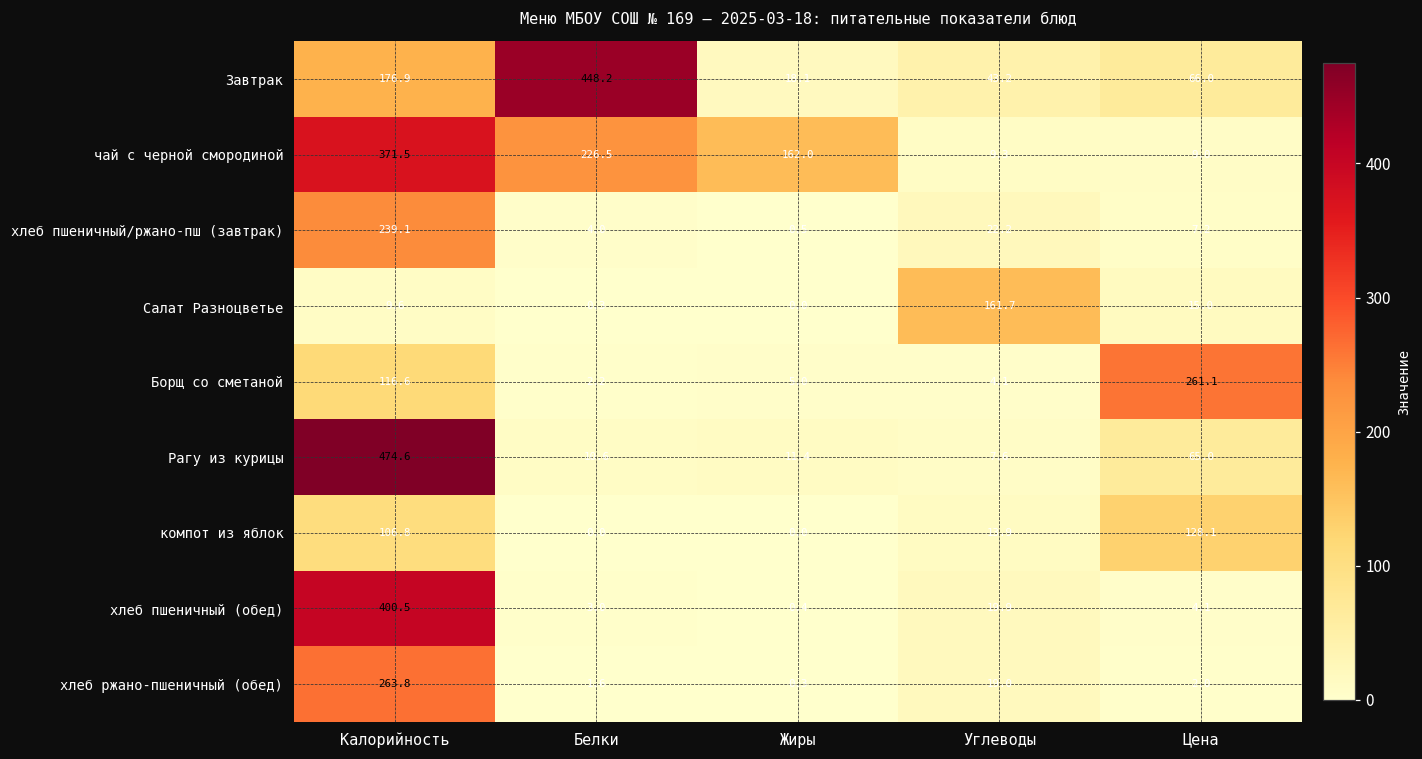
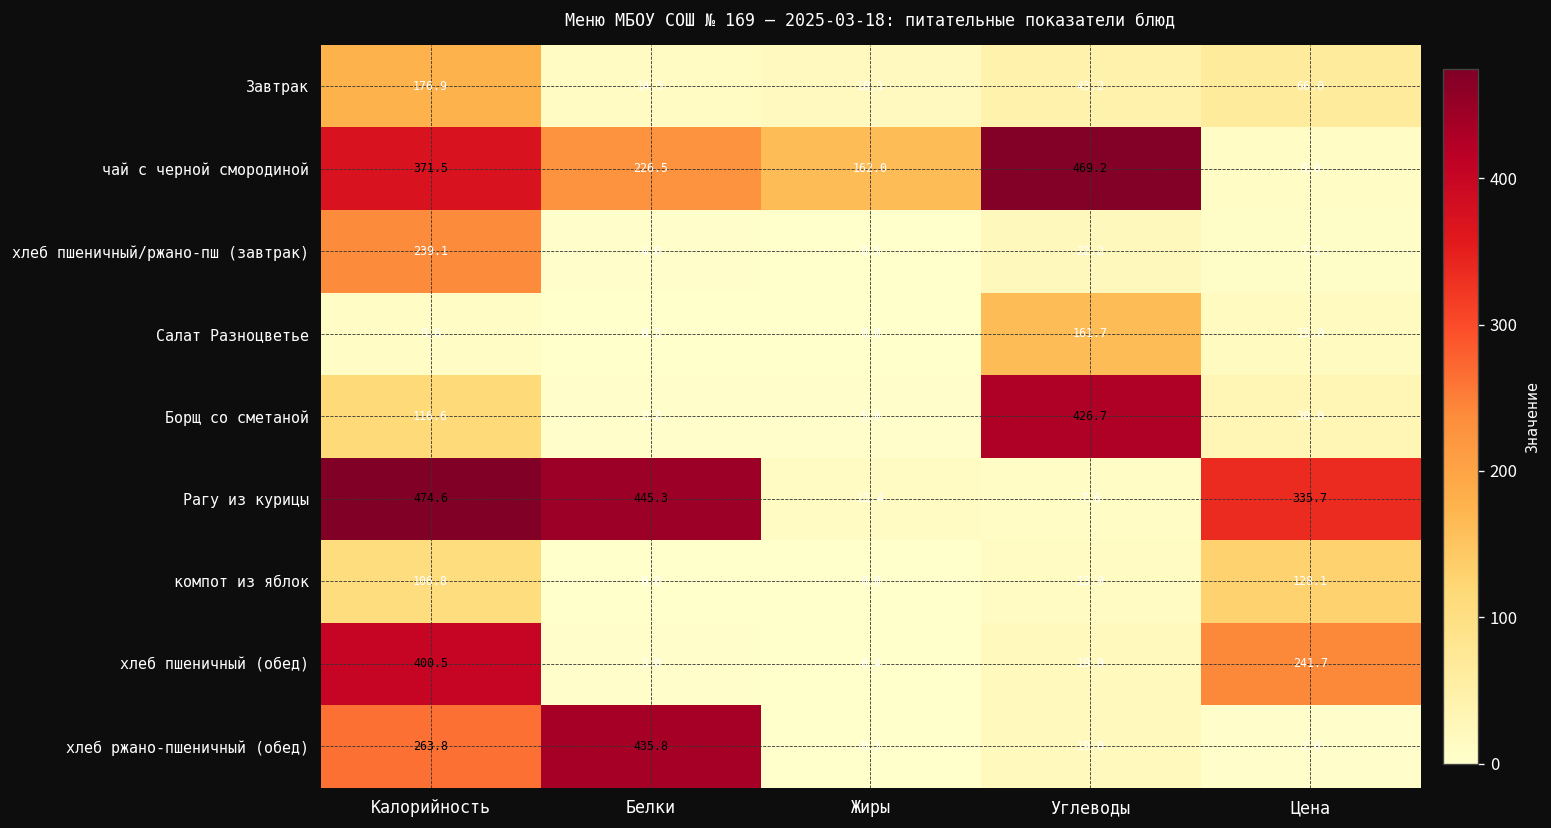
  {
    "Завтрак": {
      "Калорийность": 176.9,
-     "Белки": 448.2,
+     "Белки": 14.5,
      "Жиры": 18.1,
      "Углеводы": 43.2,
      "Цена": 66.0
    },
    "чай с черной смородиной": {
      "Калорийность": 371.5,
      "Белки": 226.5,
      "Жиры": 162.0,
-     "Углеводы": 9.3,
+     "Углеводы": 469.2,
      "Цена": 9.0
    },
    "хлеб пшеничный/ржано-пш (завтрак)": {
      "Калорийность": 239.1,
      "Белки": 4.0,
      "Жиры": 0.5,
      "Углеводы": 22.2,
      "Цена": 7.2
    },
    "Салат Разноцветье": {
      "Калорийность": 9.6,
      "Белки": 0.3,
      "Жиры": 0.0,
      "Углеводы": 161.7,
      "Цена": 15.0
    },
    "Борщ со сметаной": {
      "Калорийность": 116.6,
      "Белки": 2.2,
      "Жиры": 5.0,
-     "Углеводы": 4.1,
-     "Цена": 261.1
+     "Углеводы": 426.7,
+     "Цена": 30.0
    },
    "Рагу из курицы": {
      "Калорийность": 474.6,
-     "Белки": 10.6,
+     "Белки": 445.3,
      "Жиры": 11.4,
      "Углеводы": 7.6,
-     "Цена": 65.0
+     "Цена": 335.7
    },
    "компот из яблок": {
      "Калорийность": 106.8,
      "Белки": 0.0,
      "Жиры": 0.0,
      "Углеводы": 13.9,
      "Цена": 128.1
    },
    "хлеб пшеничный (обед)": {
      "Калорийность": 400.5,
      "Белки": 3.0,
      "Жиры": 0.4,
      "Углеводы": 19.9,
-     "Цена": 4.1
+     "Цена": 241.7
    },
    "хлеб ржано-пшеничный (обед)": {
      "Калорийность": 263.8,
-     "Белки": 1.6,
+     "Белки": 435.8,
      "Жиры": 0.3,
      "Углеводы": 19.0,
      "Цена": 2.0
    }
  }
